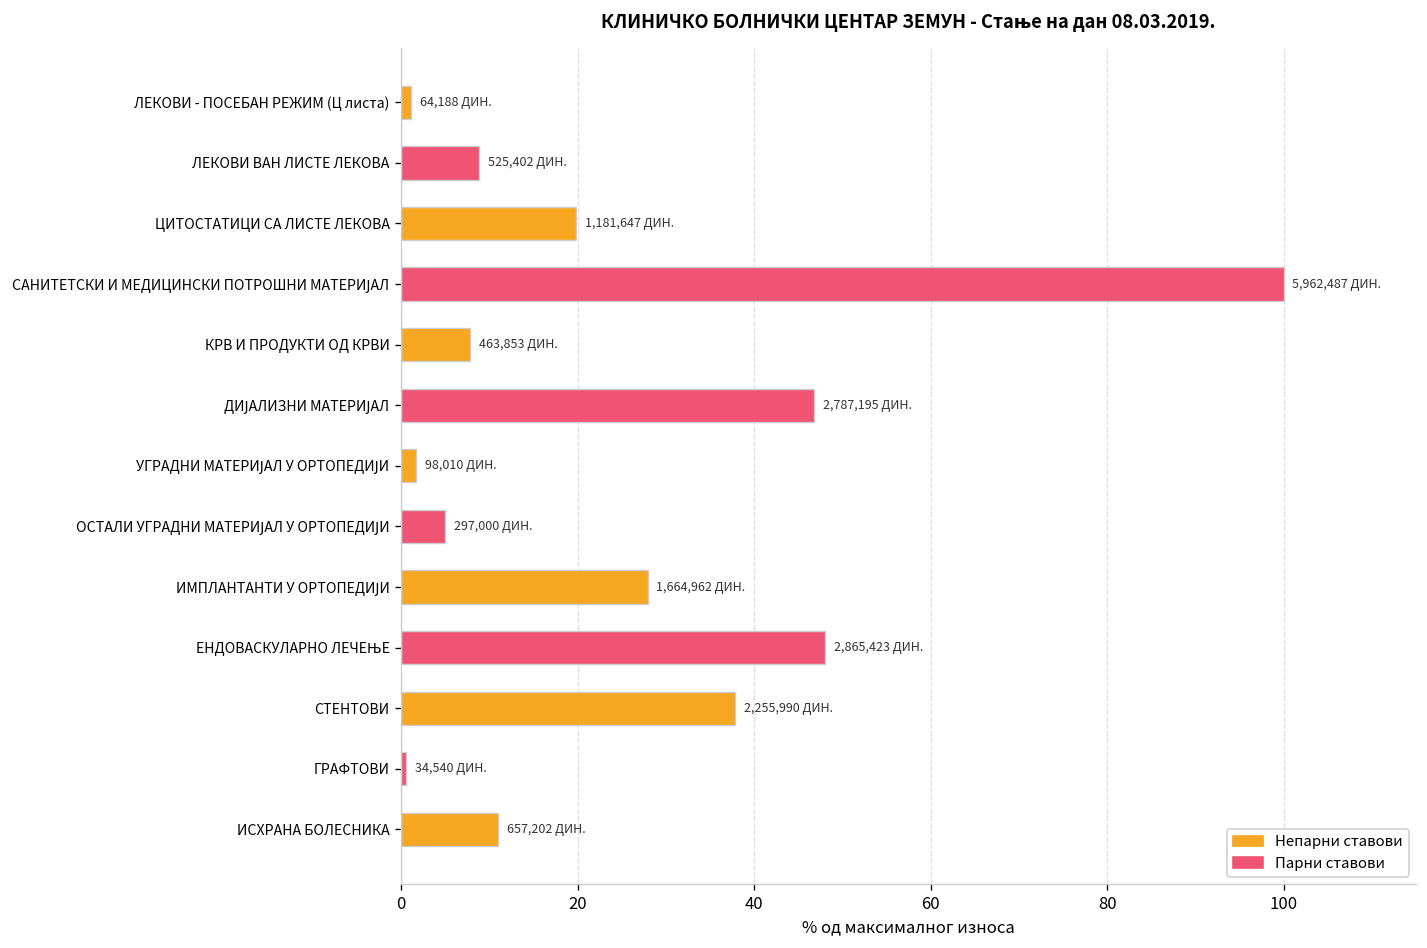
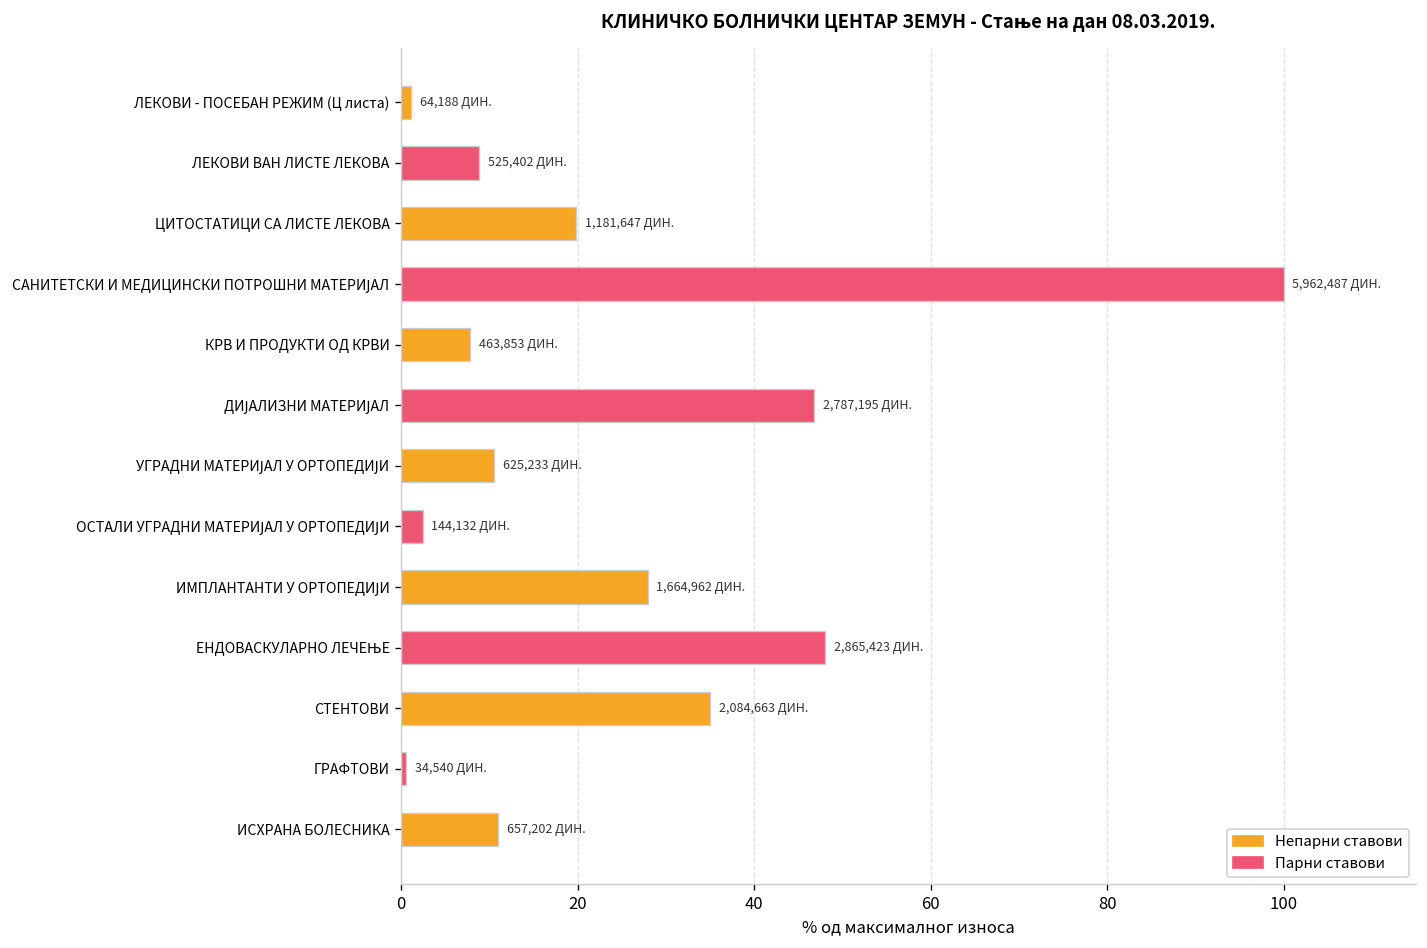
  {
-   "УГРАДНИ МАТЕРИЈАЛ У ОРТОПЕДИЈИ": "98,010",
-   "ОСТАЛИ УГРАДНИ МАТЕРИЈАЛ У ОРТОПЕДИЈИ": "297,000",
-   "СТЕНТОВИ": "2,255,990"
+   "УГРАДНИ МАТЕРИЈАЛ У ОРТОПЕДИЈИ": "625,233",
+   "ОСТАЛИ УГРАДНИ МАТЕРИЈАЛ У ОРТОПЕДИЈИ": "144,132",
+   "СТЕНТОВИ": "2,084,663"
  }
